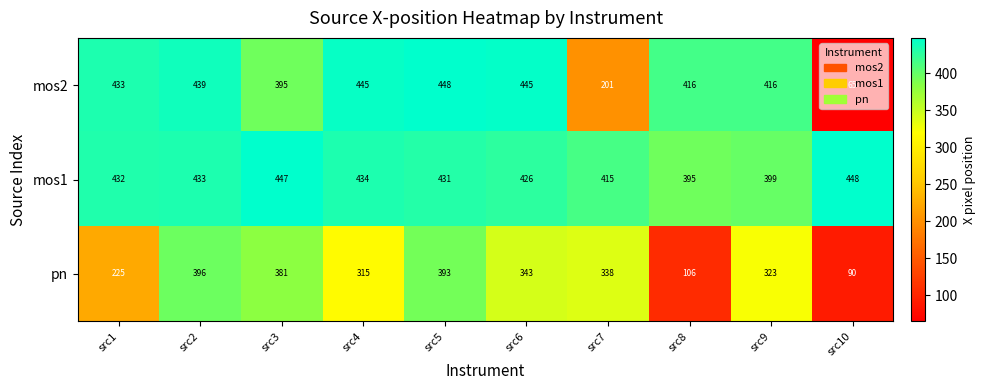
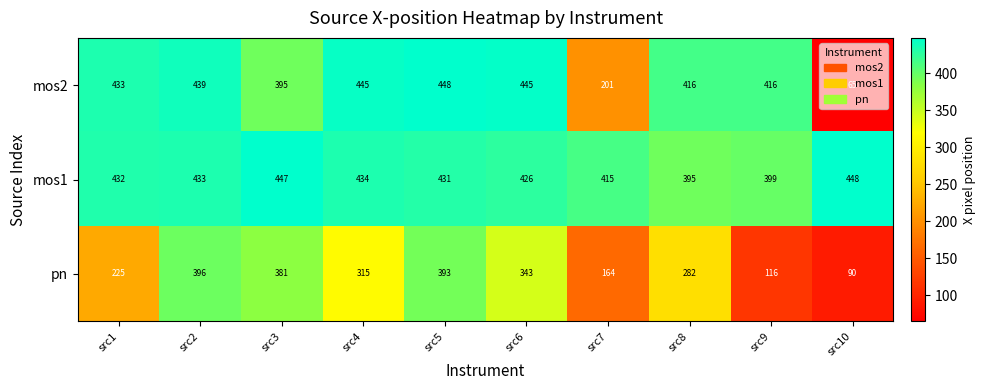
  {
    "mos2": {
      "src1": 433,
      "src2": 439,
      "src3": 395,
      "src4": 445,
      "src5": 448,
      "src6": 445,
      "src7": 201,
      "src8": 416,
      "src9": 416
    },
    "mos1": {
      "src1": 432,
      "src2": 433,
      "src3": 447,
      "src4": 434,
      "src5": 431,
      "src6": 426,
      "src7": 415,
      "src8": 395,
      "src9": 399,
      "src10": 448
    },
    "pn": {
      "src1": 225,
      "src2": 396,
      "src3": 381,
      "src4": 315,
      "src5": 393,
      "src6": 343,
-     "src7": 338,
-     "src8": 106,
-     "src9": 323,
+     "src7": 164,
+     "src8": 282,
+     "src9": 116,
      "src10": 90
    }
  }
